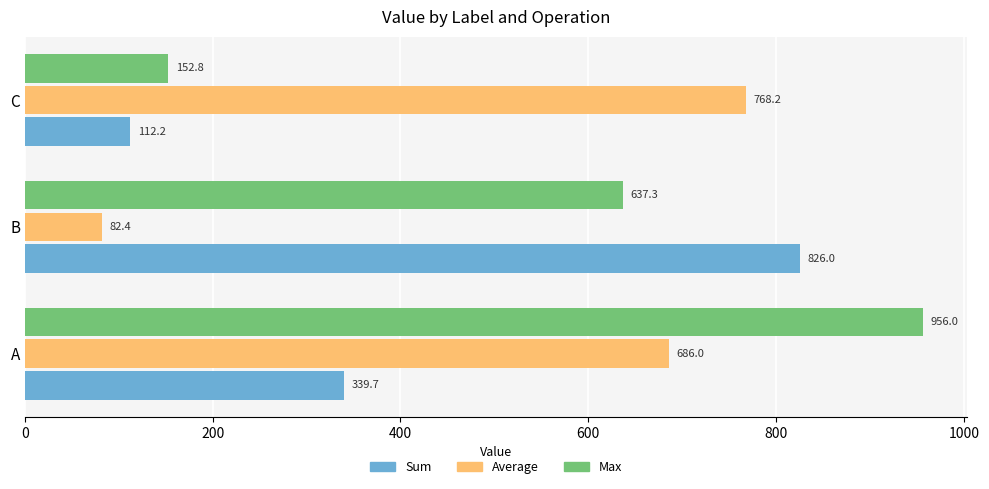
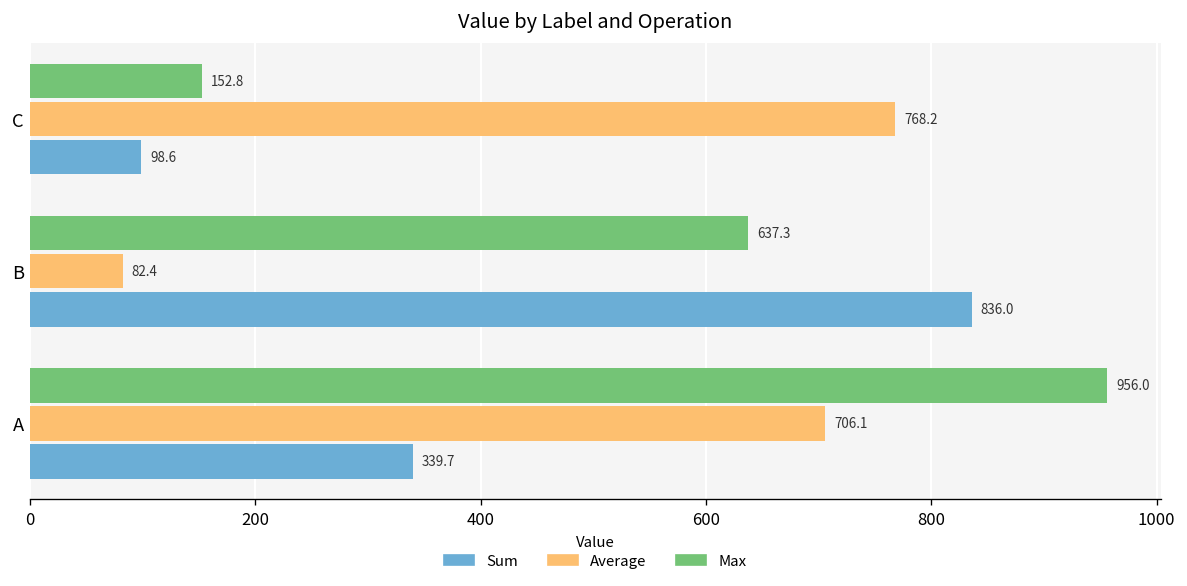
  {
    "Sum": {
-     "C": 112.2,
-     "B": 826.0,
+     "C": 98.6,
+     "B": 836.0,
      "A": 339.7
    },
    "Average": {
      "C": 768.2,
      "B": 82.4,
-     "A": 686.0
+     "A": 706.1
    },
    "Max": {
      "C": 152.8,
      "B": 637.3,
      "A": 956.0
    }
  }
